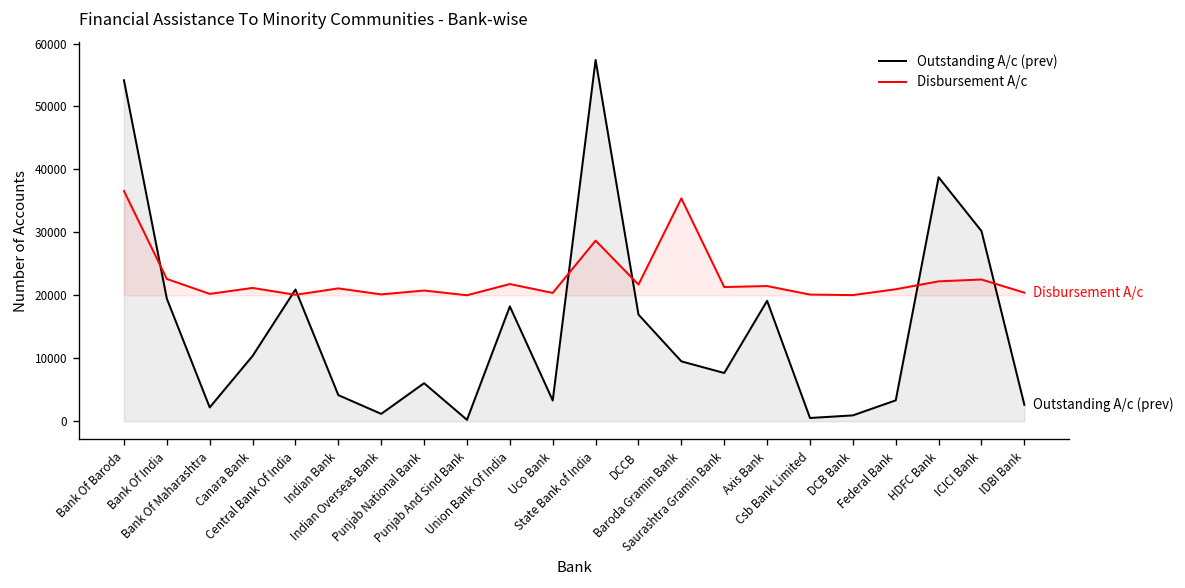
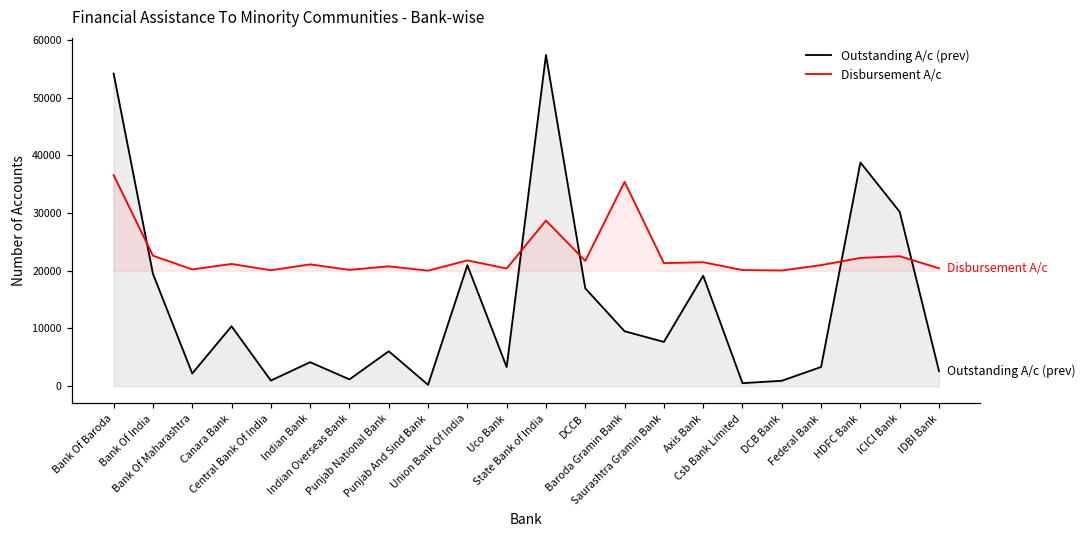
  {
    "Outstanding A/c (prev)": {
      "Bank Of Baroda": 54000,
      "Bank Of India": 19000,
      "Bank Of Maharashtra": 2000,
      "Canara Bank": 10000,
-     "Central Bank Of India": 21000,
+     "Central Bank Of India": 1000,
      "Indian Bank": 4000,
      "Indian Overseas Bank": 1000,
      "Punjab National Bank": 6000,
      "Punjab And Sind Bank": 0,
-     "Union Bank Of India": 18000,
+     "Union Bank Of India": 21000,
      "Uco Bank": 3000,
      "State Bank of India": 57000,
      "DCCB": 17000,
      "Baroda Gramin Bank": 10000,
      "Saurashtra Gramin Bank": 8000,
      "Axis Bank": 19000,
      "Csb Bank Limited": 1000,
      "DCB Bank": 1000,
      "Federal Bank": 3000,
      "HDFC Bank": 39000,
      "ICICI Bank": 30000,
      "IDBI Bank": 3000
    },
    "Disbursement A/c": {
      "Bank Of Baroda": 37000,
      "Bank Of India": 23000,
      "Bank Of Maharashtra": 20000,
      "Canara Bank": 21000,
      "Central Bank Of India": 20000,
      "Indian Bank": 21000,
      "Indian Overseas Bank": 20000,
      "Punjab National Bank": 21000,
      "Punjab And Sind Bank": 20000,
      "Union Bank Of India": 22000,
      "Uco Bank": 20000,
      "State Bank of India": 29000,
      "DCCB": 22000,
      "Baroda Gramin Bank": 35000,
      "Saurashtra Gramin Bank": 21000,
      "Axis Bank": 21000,
      "Csb Bank Limited": 20000,
      "DCB Bank": 20000,
      "Federal Bank": 21000,
      "HDFC Bank": 22000,
      "ICICI Bank": 23000,
      "IDBI Bank": 20000
    }
  }
